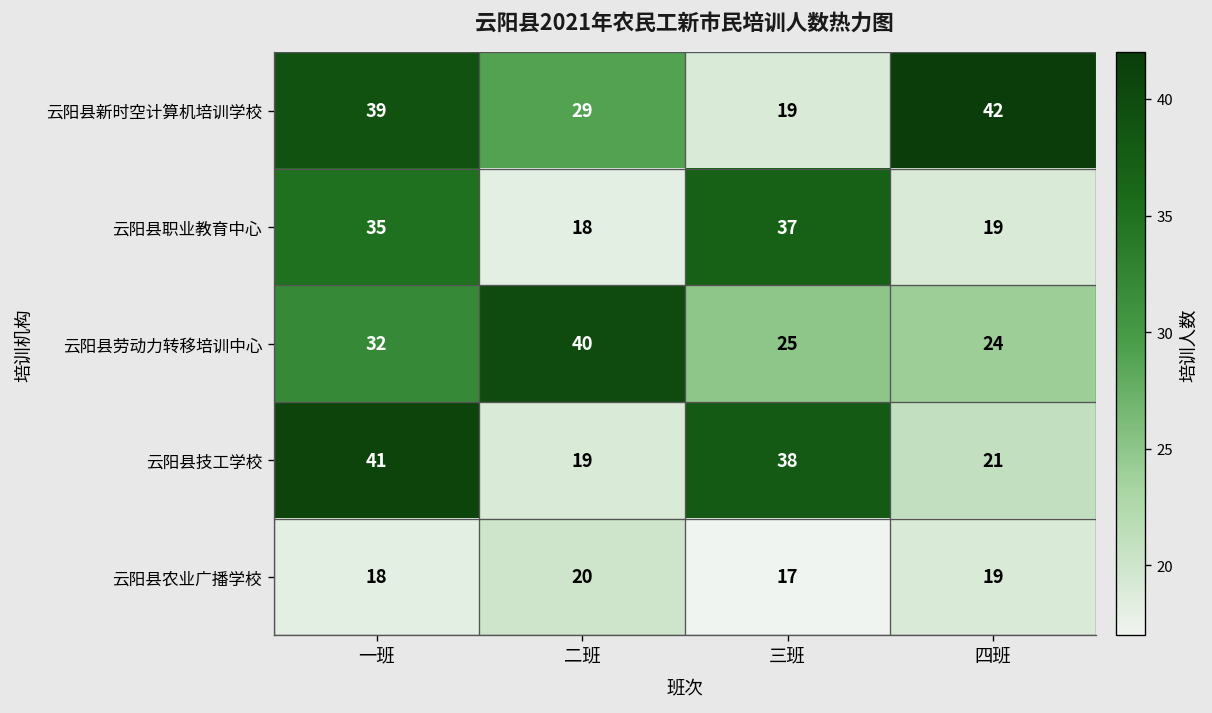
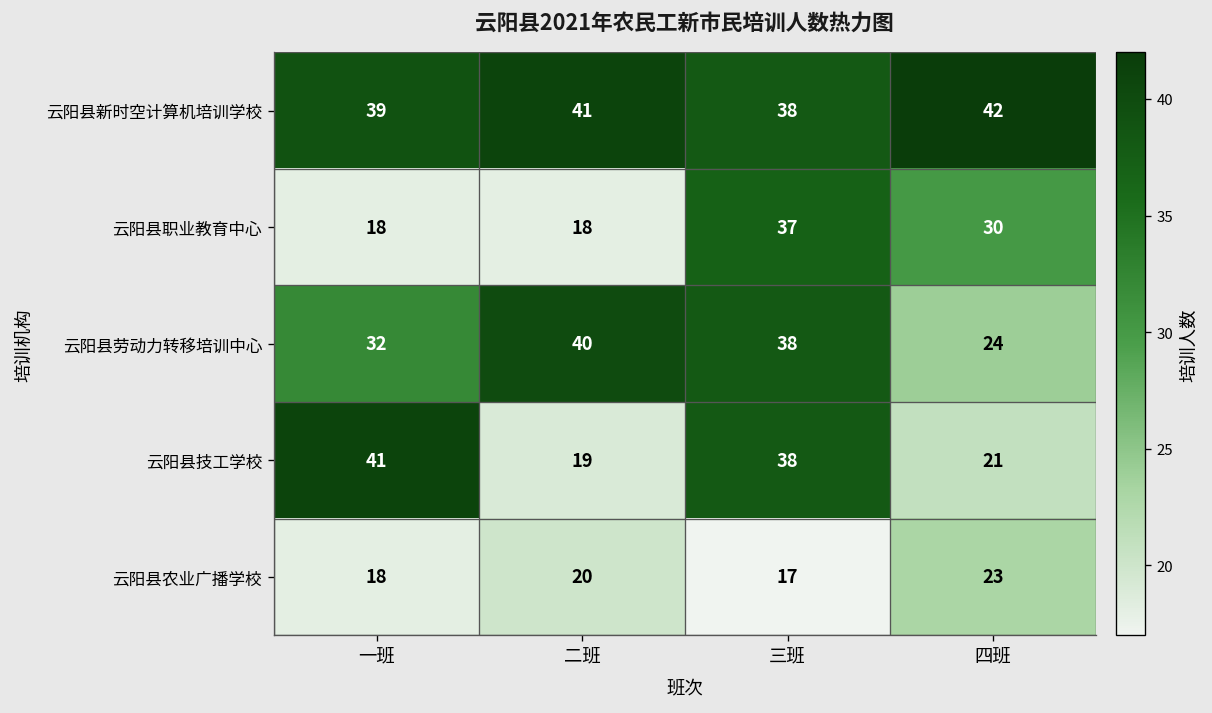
  {
    "云阳县新时空计算机培训学校": {
      "一班": 39,
-     "二班": 29,
-     "三班": 19,
+     "二班": 41,
+     "三班": 38,
      "四班": 42
    },
    "云阳县职业教育中心": {
-     "一班": 35,
+     "一班": 18,
      "二班": 18,
      "三班": 37,
-     "四班": 19
+     "四班": 30
    },
    "云阳县劳动力转移培训中心": {
      "一班": 32,
      "二班": 40,
-     "三班": 25,
+     "三班": 38,
      "四班": 24
    },
    "云阳县技工学校": {
      "一班": 41,
      "二班": 19,
      "三班": 38,
      "四班": 21
    },
    "云阳县农业广播学校": {
      "一班": 18,
      "二班": 20,
      "三班": 17,
-     "四班": 19
+     "四班": 23
    }
  }
